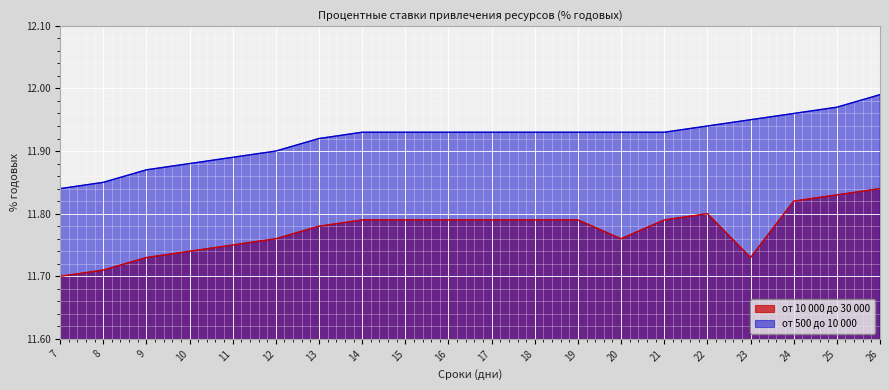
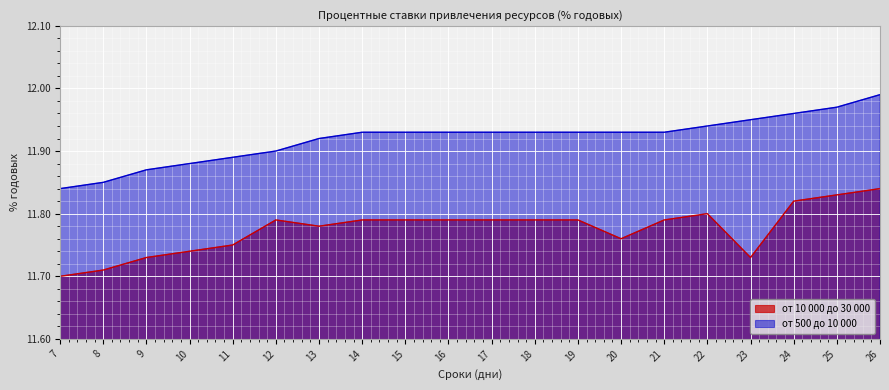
  {
    "от 10 000 до 30 000": {
      "7": 11.70,
      "8": 11.71,
      "9": 11.73,
      "10": 11.74,
      "11": 11.75,
-     "12": 11.76,
+     "12": 11.79,
      "13": 11.78,
      "14": 11.79,
      "15": 11.79,
      "16": 11.79,
      "17": 11.79,
      "18": 11.79,
      "19": 11.79,
      "20": 11.76,
      "21": 11.79,
      "22": 11.80,
      "23": 11.73,
      "24": 11.82,
      "25": 11.83,
      "26": 11.84
    },
    "от 500 до 10 000": {
      "7": 11.84,
      "8": 11.85,
      "9": 11.87,
      "10": 11.88,
      "11": 11.89,
      "12": 11.90,
      "13": 11.92,
      "14": 11.93,
      "15": 11.93,
      "16": 11.93,
      "17": 11.93,
      "18": 11.93,
      "19": 11.93,
      "20": 11.93,
      "21": 11.93,
      "22": 11.94,
      "23": 11.95,
      "24": 11.96,
      "25": 11.97,
      "26": 11.99
    }
  }
